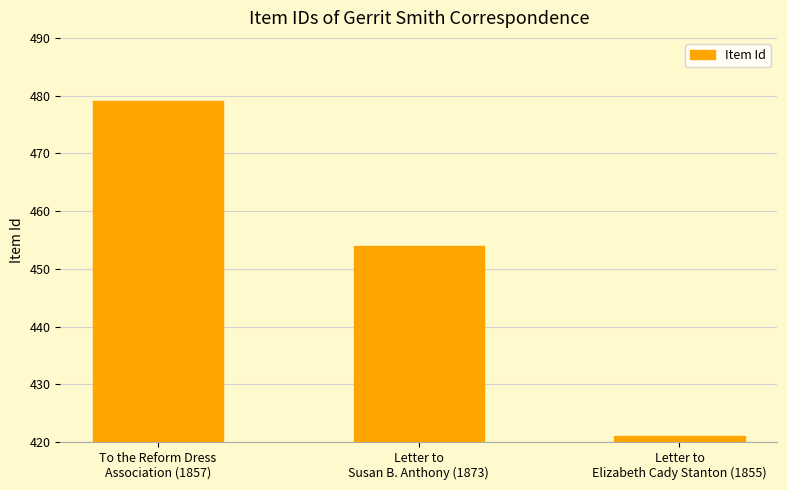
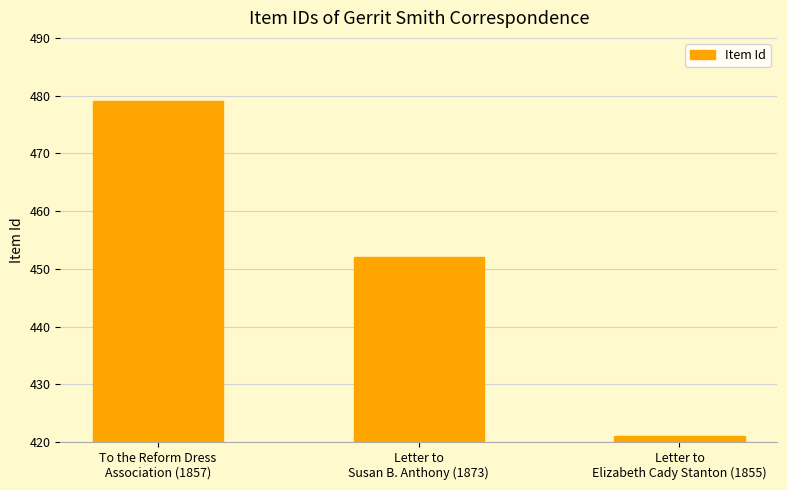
  {
    "To the Reform Dress Association (1857)": 479,
-   "Letter to Susan B. Anthony (1873)": 454,
+   "Letter to Susan B. Anthony (1873)": 452,
    "Letter to Elizabeth Cady Stanton (1855)": 421
  }
